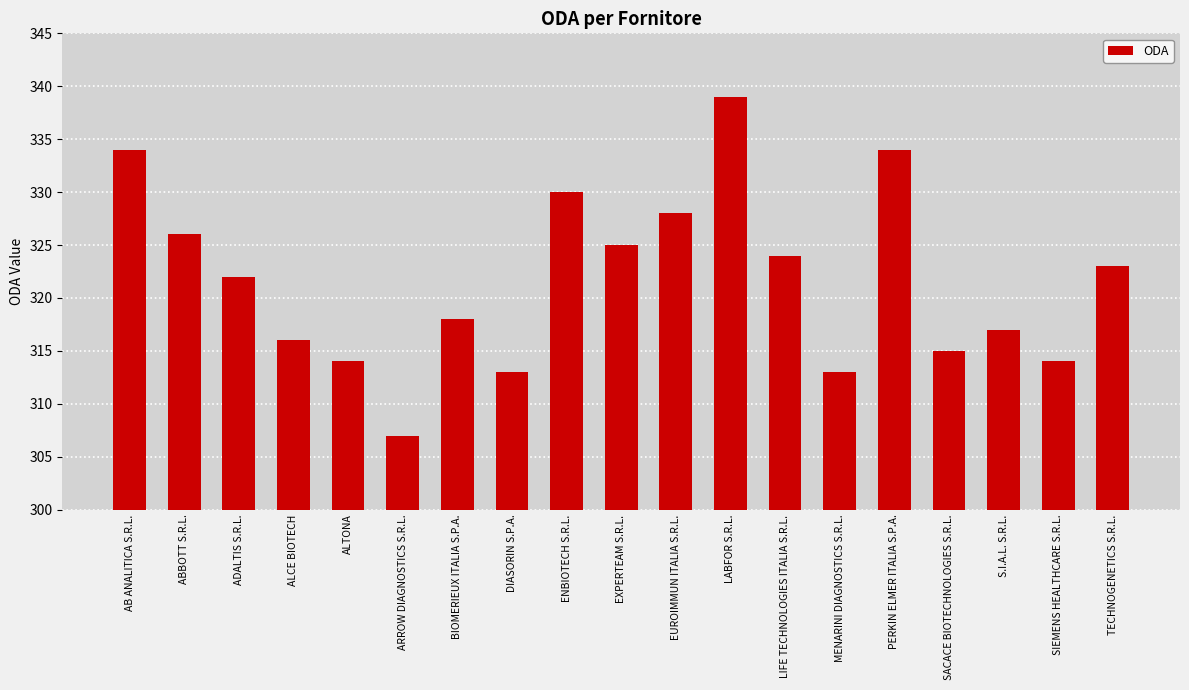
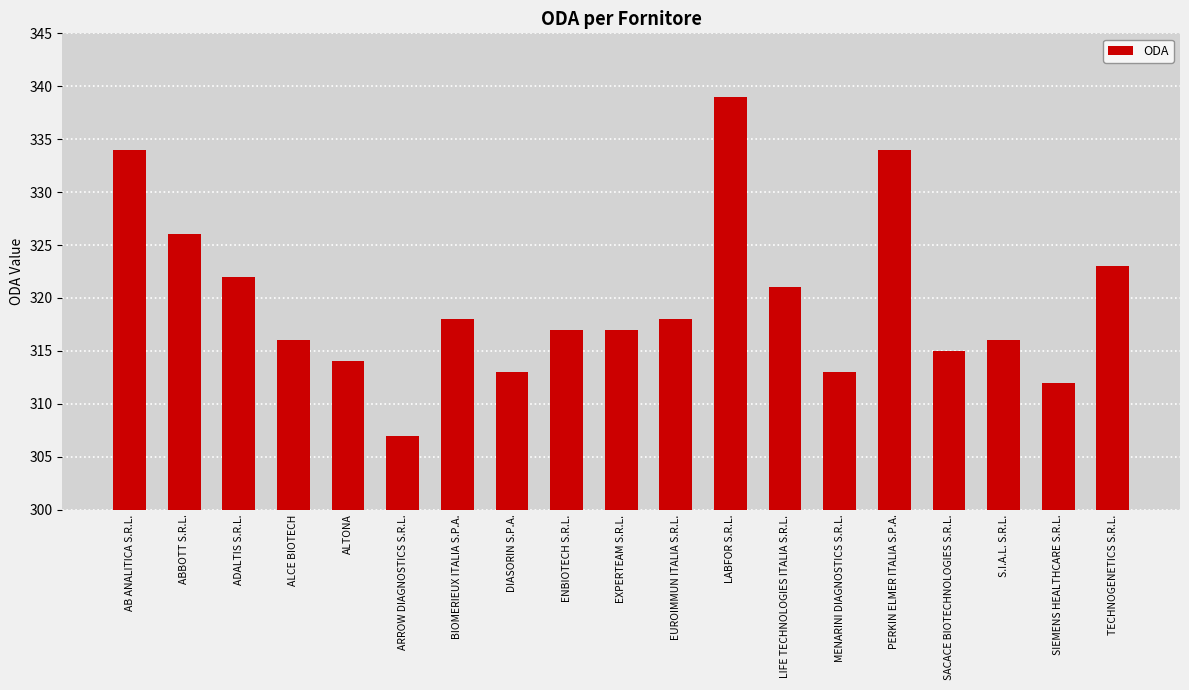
  {
    "AB ANALITICA S.R.L.": 334,
    "ABBOTT S.R.L.": 326,
    "ADALTIS S.R.L.": 322,
    "ALCE BIOTECH": 316,
    "ALTONA": 314,
    "ARROW DIAGNOSTICS S.R.L.": 307,
    "BIOMERIEUX ITALIA S.P.A.": 318,
    "DIASORIN S.P.A.": 313,
-   "ENBIOTECH S.R.L.": 330,
-   "EXPERTEAM S.R.L.": 325,
-   "EUROIMMUN ITALIA S.R.L.": 328,
+   "ENBIOTECH S.R.L.": 317,
+   "EXPERTEAM S.R.L.": 317,
+   "EUROIMMUN ITALIA S.R.L.": 318,
    "LABFOR S.R.L.": 339,
-   "LIFE TECHNOLOGIES ITALIA S.R.L.": 324,
+   "LIFE TECHNOLOGIES ITALIA S.R.L.": 321,
    "MENARINI DIAGNOSTICS S.R.L.": 313,
    "PERKIN ELMER ITALIA S.P.A.": 334,
    "SACACE BIOTECHNOLOGIES S.R.L.": 315,
-   "S.I.A.L. S.R.L.": 317,
-   "SIEMENS HEALTHCARE S.R.L.": 314,
+   "S.I.A.L. S.R.L.": 316,
+   "SIEMENS HEALTHCARE S.R.L.": 312,
    "TECHNOGENETICS S.R.L.": 323
  }
